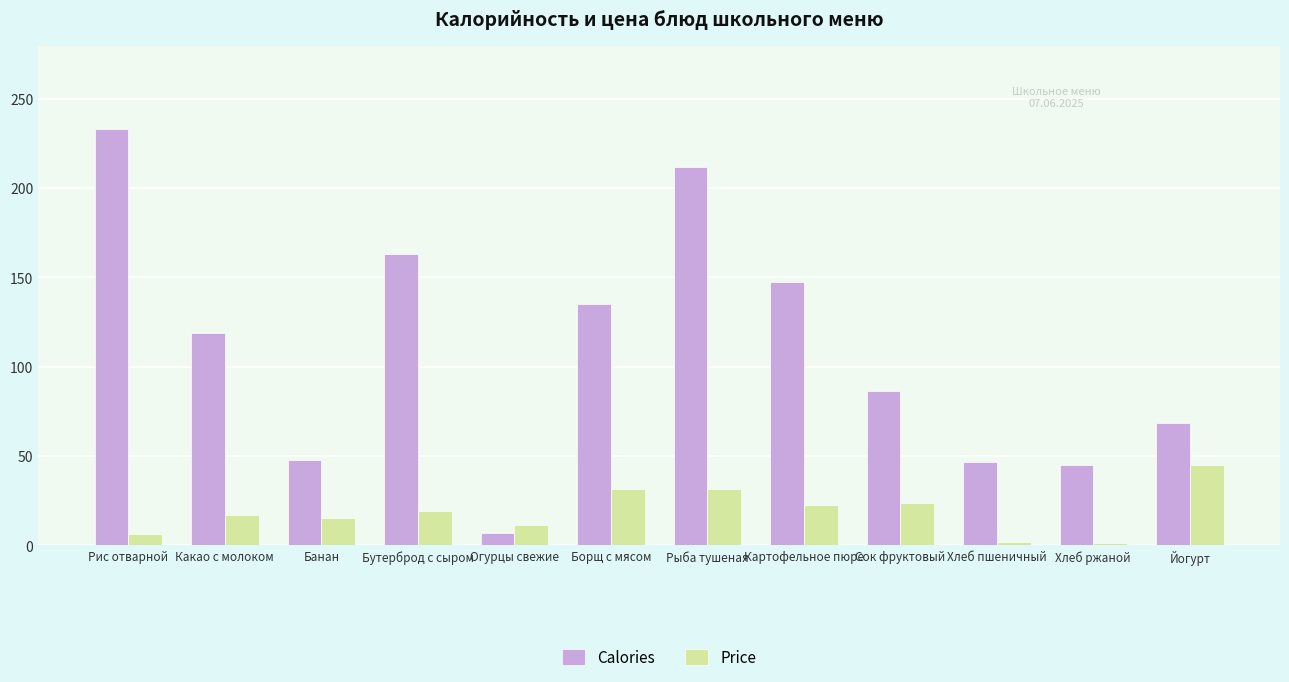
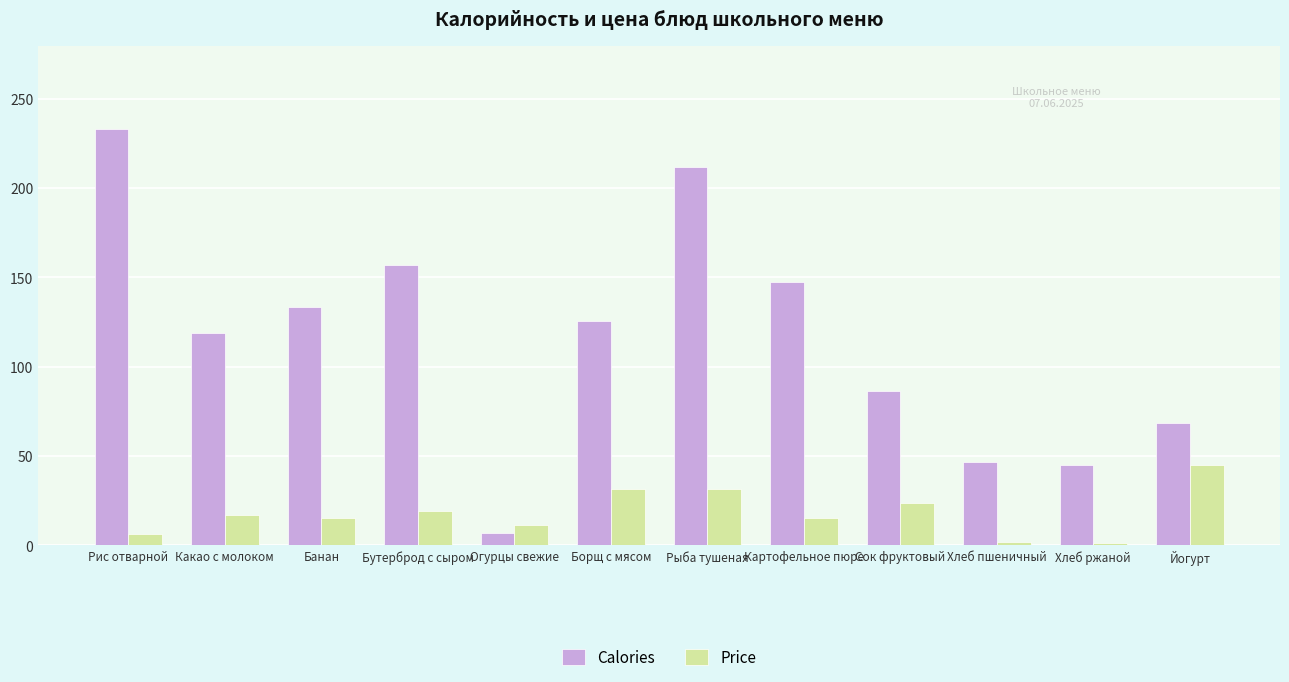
  {
    "Calories": {
      "Рис отварной": 233,
      "Какао с молоком": 119,
-     "Банан": 48,
-     "Бутерброд с сыром": 163,
+     "Банан": 134,
+     "Бутерброд с сыром": 157,
      "Огурцы свежие": 7,
-     "Борщ с мясом": 135,
+     "Борщ с мясом": 126,
      "Рыба тушеная": 212,
      "Картофельное пюре": 147,
      "Сок фруктовый": 87,
      "Хлеб пшеничный": 47,
      "Хлеб ржаной": 45,
      "Йогурт": 68
    },
    "Price": {
      "Рис отварной": 7,
      "Какао с молоком": 17,
      "Банан": 16,
      "Бутерброд с сыром": 19,
      "Огурцы свежие": 11,
      "Борщ с мясом": 32,
      "Рыба тушеная": 31,
-     "Картофельное пюре": 22,
+     "Картофельное пюре": 15,
      "Сок фруктовый": 24,
      "Хлеб пшеничный": 2,
      "Йогурт": 45
    }
  }
